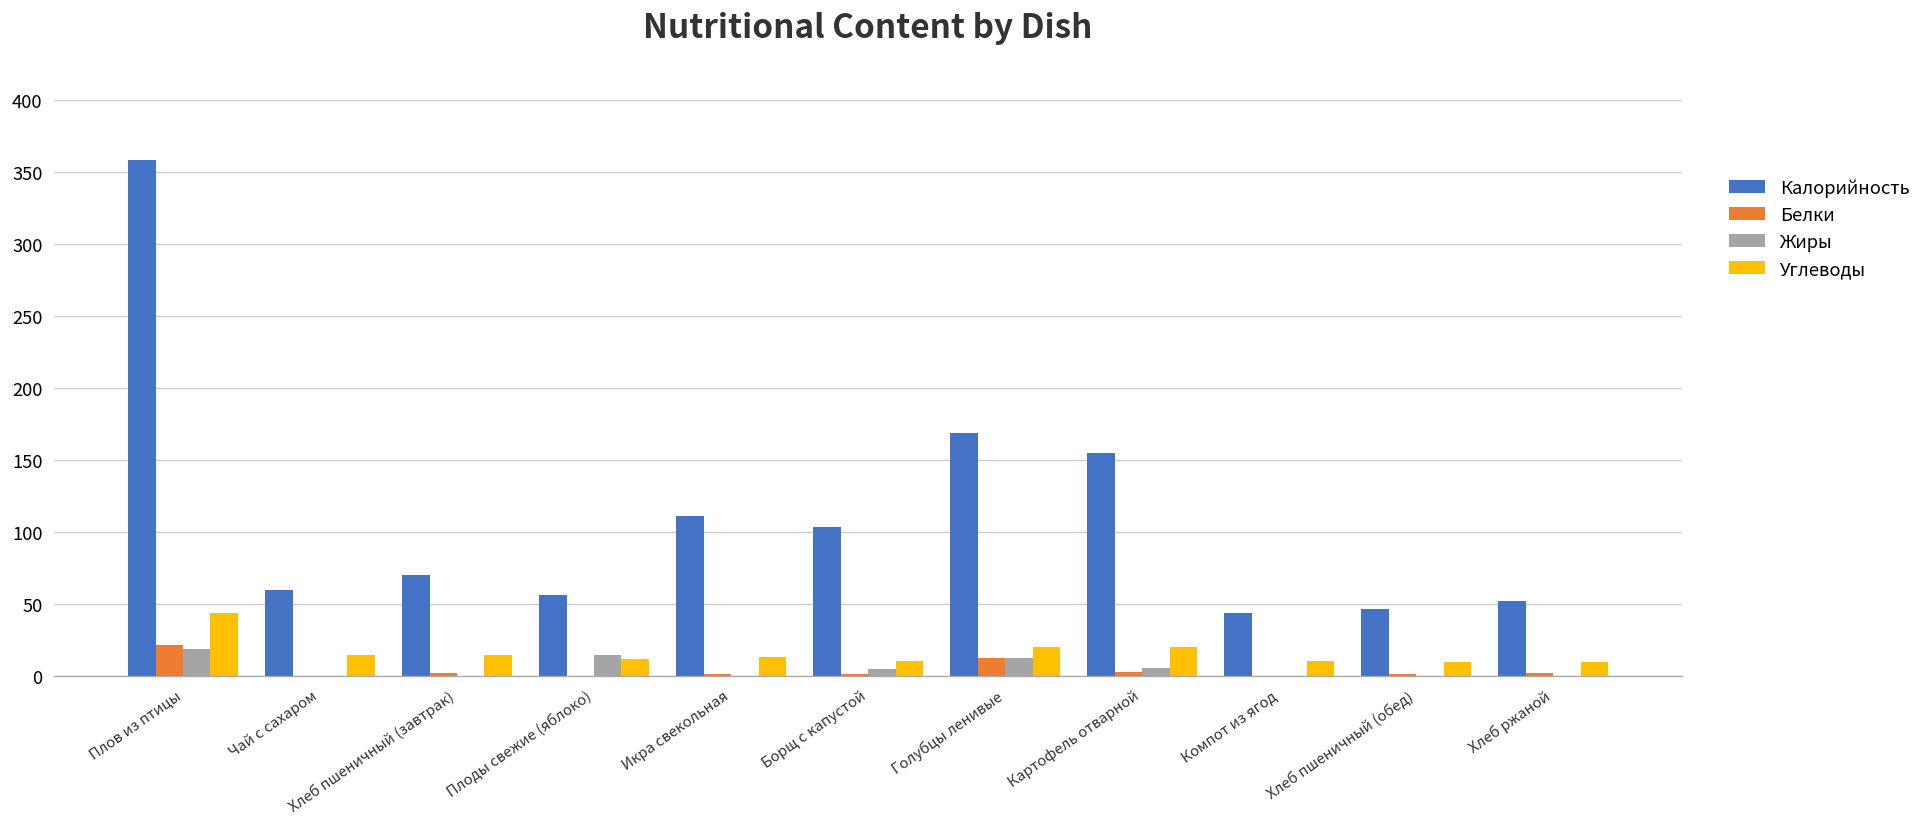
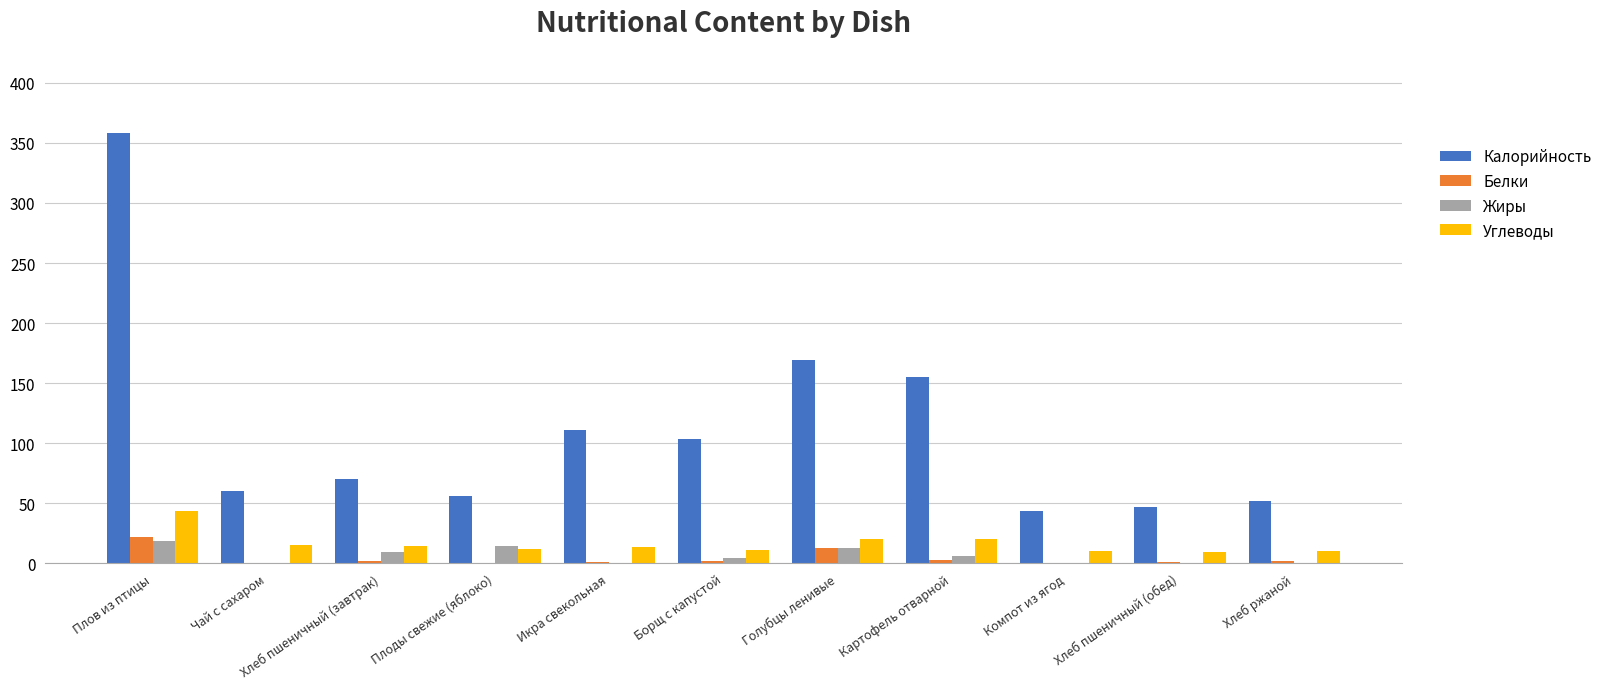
  {
    "Калорийность": {
      "Плов из птицы": 358,
      "Чай с сахаром": 60,
      "Хлеб пшеничный (завтрак)": 71,
      "Плоды свежие (яблоко)": 56,
      "Икра свекольная": 111,
      "Борщ с капустой": 104,
      "Голубцы ленивые": 169,
      "Картофель отварной": 155,
      "Компот из ягод": 44,
      "Хлеб пшеничный (обед)": 47,
      "Хлеб ржаной": 52
    },
    "Белки": {
      "Плов из птицы": 22,
      "Хлеб пшеничный (завтрак)": 2,
      "Голубцы ленивые": 13,
      "Картофель отварной": 3
    },
    "Жиры": {
      "Плов из птицы": 19,
-     "Хлеб пшеничный (завтрак)": 0,
+     "Хлеб пшеничный (завтрак)": 10,
      "Плоды свежие (яблоко)": 15,
      "Борщ с капустой": 5,
      "Голубцы ленивые": 13,
      "Картофель отварной": 6,
      "Хлеб ржаной": 0
    },
    "Углеводы": {
      "Плов из птицы": 44,
      "Чай с сахаром": 15,
      "Хлеб пшеничный (завтрак)": 15,
      "Плоды свежие (яблоко)": 12,
      "Икра свекольная": 14,
      "Борщ с капустой": 11,
      "Голубцы ленивые": 20,
      "Картофель отварной": 21,
      "Компот из ягод": 11,
      "Хлеб пшеничный (обед)": 10,
      "Хлеб ржаной": 10
    }
  }
